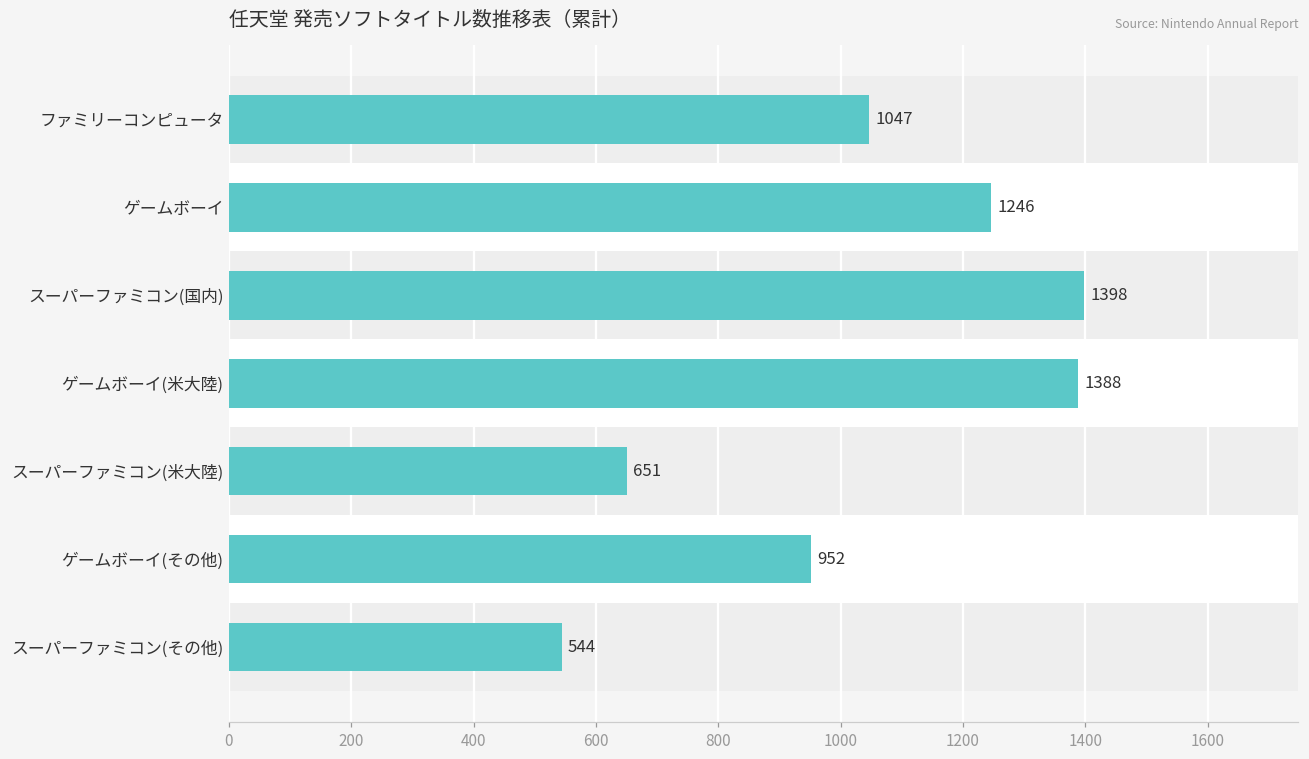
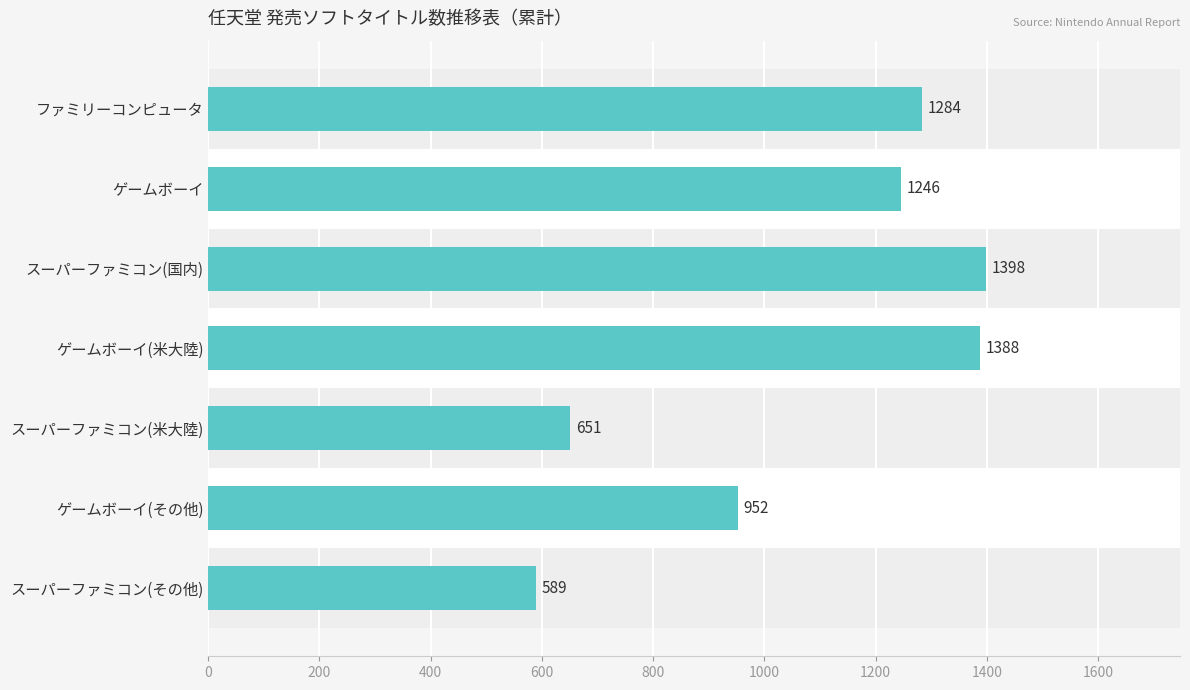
  {
-   "ファミリーコンピュータ": 1047,
+   "ファミリーコンピュータ": 1284,
    "ゲームボーイ": 1246,
    "スーパーファミコン(国内)": 1398,
    "ゲームボーイ(米大陸)": 1388,
    "スーパーファミコン(米大陸)": 651,
    "ゲームボーイ(その他)": 952,
-   "スーパーファミコン(その他)": 544
+   "スーパーファミコン(その他)": 589
  }
